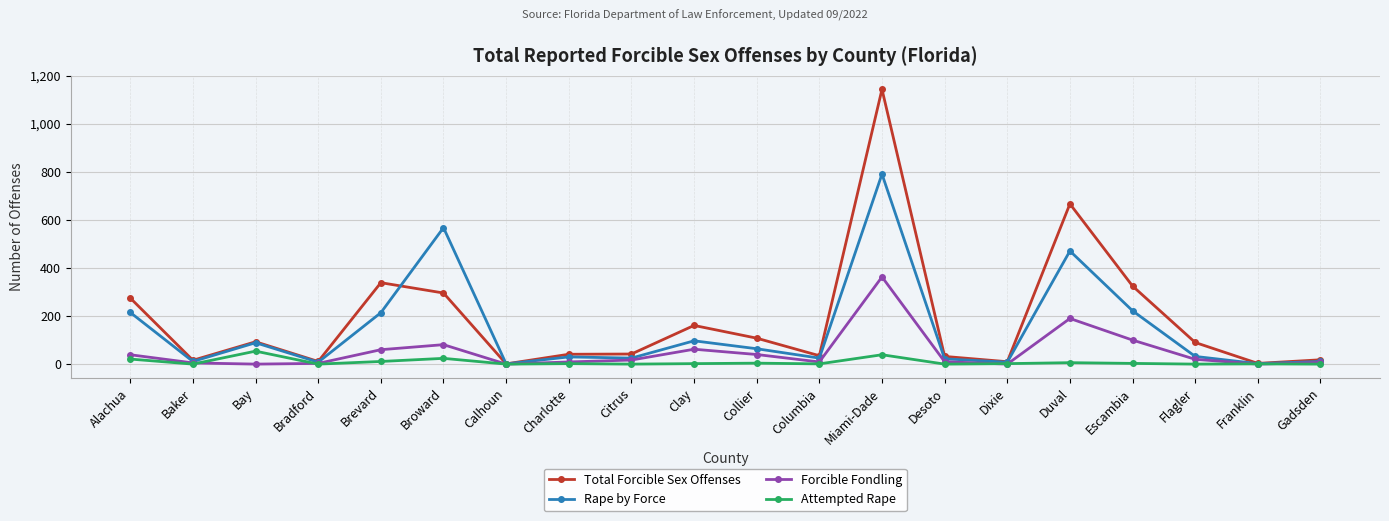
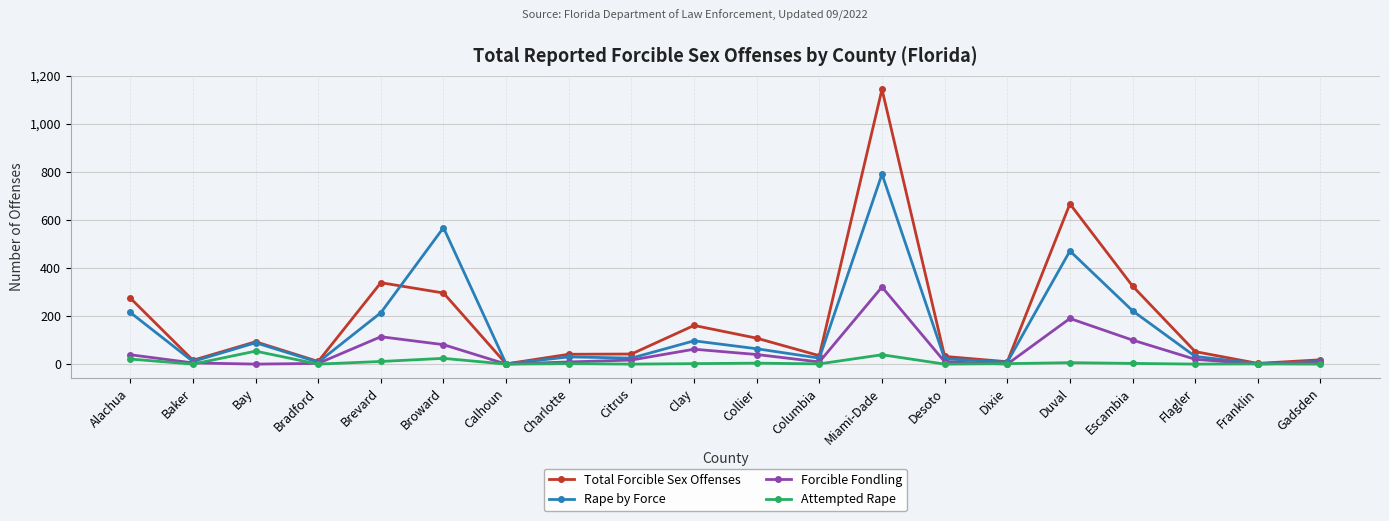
  {
    "Total Forcible Sex Offenses": {
      "Alachua": "280",
      "Brevard": "340",
      "Broward": "300",
      "Charlotte": "40",
      "Citrus": "40",
      "Clay": "160",
      "Collier": "110",
      "Miami-Dade": "1,140",
      "Duval": "670",
      "Escambia": "330",
-     "Flagler": "90"
+     "Flagler": "50"
    },
    "Rape by Force": {
      "Alachua": "220",
      "Brevard": "210",
      "Broward": "570",
      "Charlotte": "30",
      "Clay": "100",
      "Collier": "60",
      "Miami-Dade": "790",
      "Duval": "470",
      "Escambia": "220",
      "Flagler": "30"
    },
    "Forcible Fondling": {
      "Alachua": "40",
      "Bay": "0",
-     "Brevard": "60",
+     "Brevard": "110",
      "Broward": "80",
      "Clay": "60",
      "Collier": "40",
-     "Miami-Dade": "360",
+     "Miami-Dade": "320",
      "Duval": "190",
      "Escambia": "100",
      "Flagler": "20"
    },
    "Attempted Rape": {
      "Alachua": "20",
      "Bay": "50",
      "Brevard": "10",
      "Broward": "20",
      "Citrus": "0",
      "Clay": "0",
      "Collier": "0",
      "Miami-Dade": "40",
      "Duval": "10",
      "Escambia": "0",
      "Flagler": "0"
    }
  }
